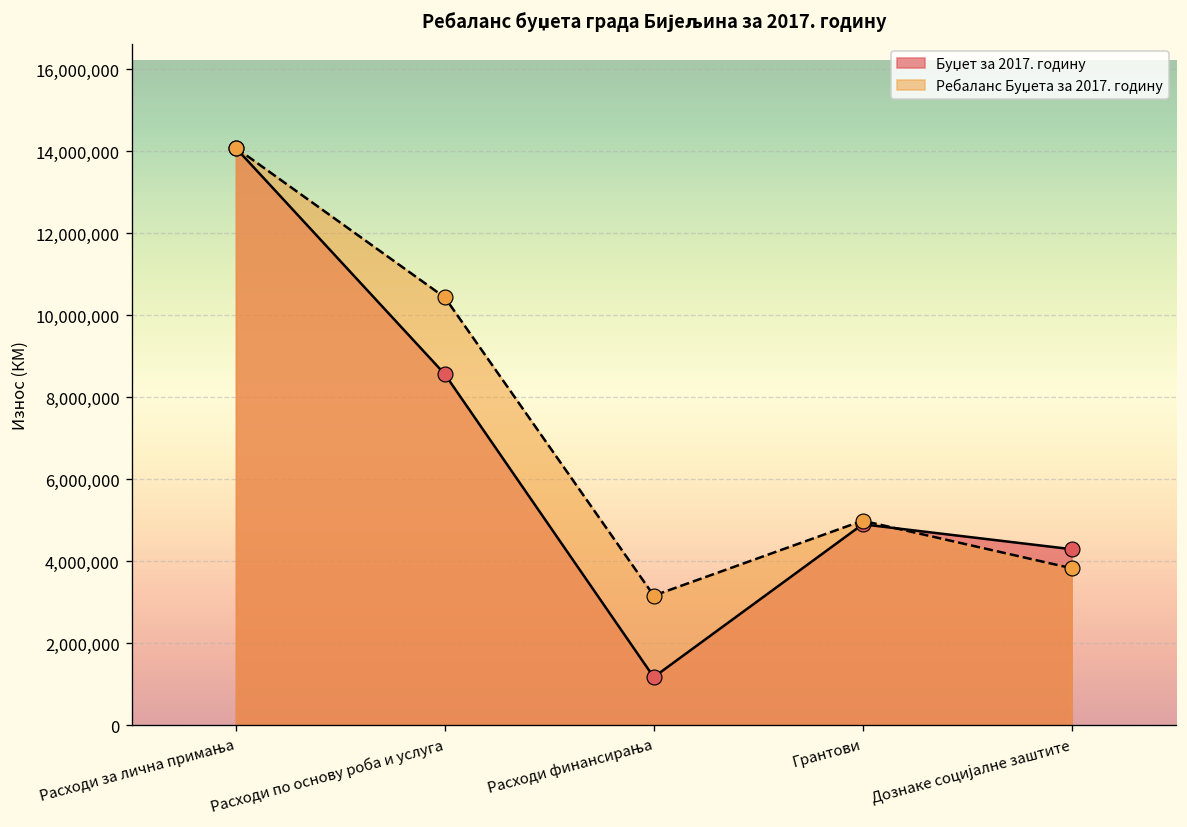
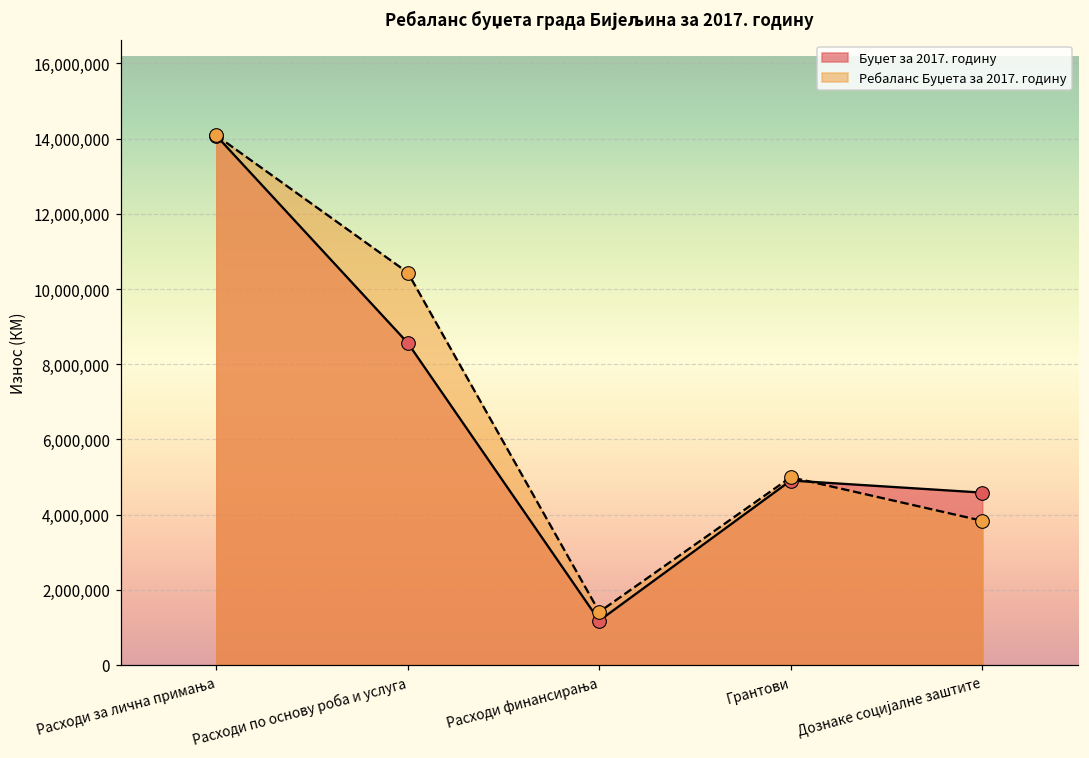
  {
    "Буџет за 2017. годину": {
      "Расходи по основу роба и услуга": "8,600,000",
      "Расходи финансирања": "1,200,000",
      "Грантови": "4,900,000",
-     "Дознаке социјалне заштите": "4,300,000"
+     "Дознаке социјалне заштите": "4,600,000"
    },
    "Ребаланс Буџета за 2017. годину": {
      "Расходи по основу роба и услуга": "10,400,000",
-     "Расходи финансирања": "3,200,000",
+     "Расходи финансирања": "1,400,000",
      "Грантови": "5,000,000",
      "Дознаке социјалне заштите": "3,800,000"
    }
  }
